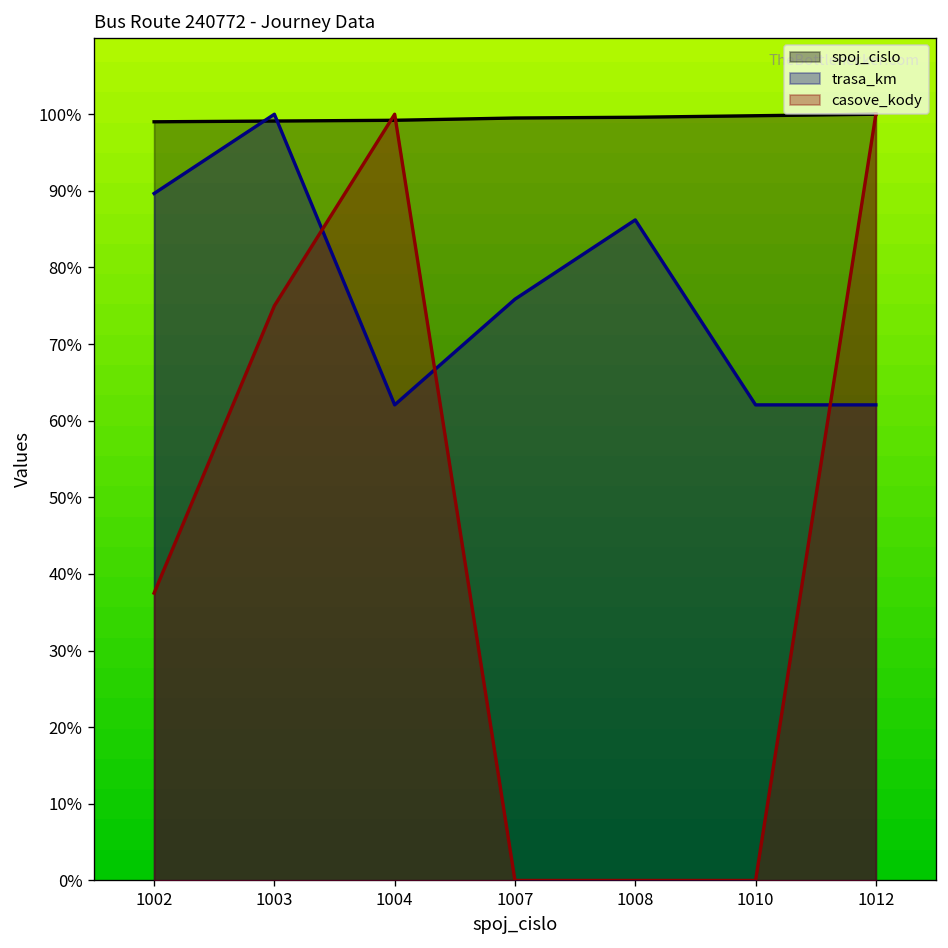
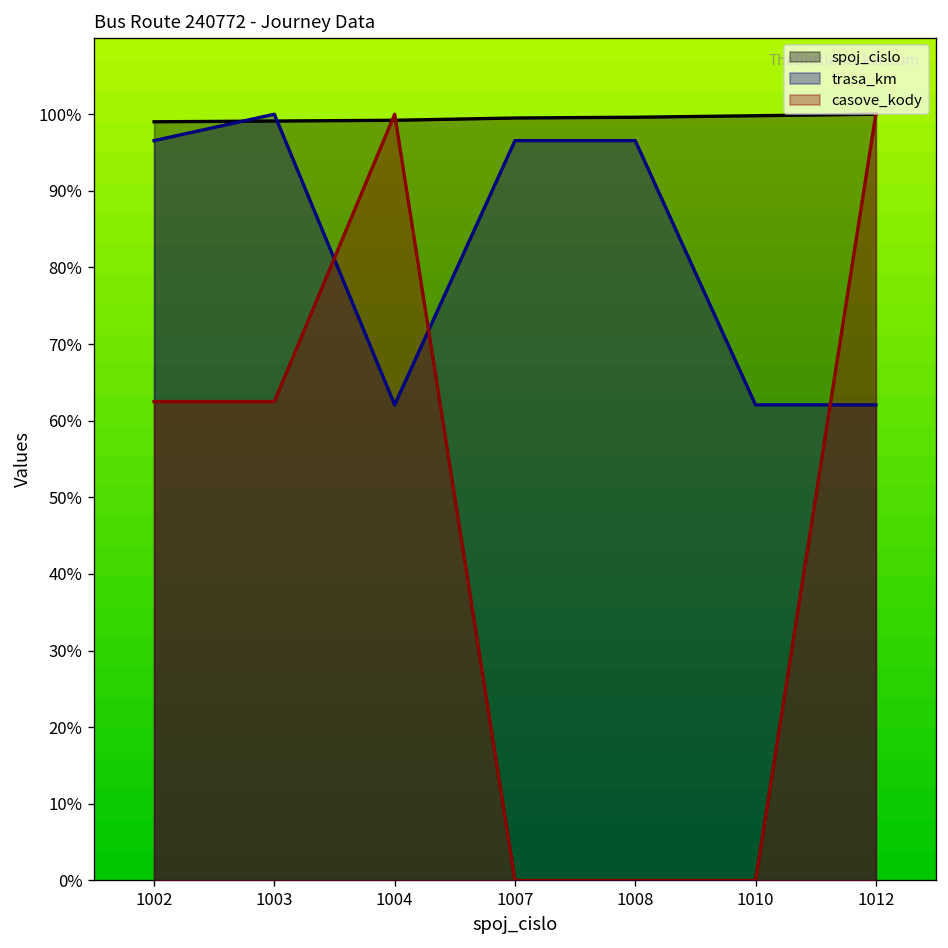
  {
    "spoj_cislo": {
      "1002": "99%",
      "1003": "99%",
      "1004": "99%",
      "1007": "100%",
      "1008": "100%",
      "1010": "100%"
    },
    "trasa_km": {
-     "1002": "90%",
+     "1002": "97%",
      "1003": "100%",
      "1004": "62%",
-     "1007": "76%",
-     "1008": "86%",
+     "1007": "97%",
+     "1008": "97%",
      "1010": "62%",
      "1012": "62%"
    },
    "casove_kody": {
-     "1002": "38%",
-     "1003": "75%",
+     "1002": "63%",
+     "1003": "63%",
      "1004": "100%",
      "1007": "0%",
      "1008": "0%",
      "1010": "0%"
    }
  }
